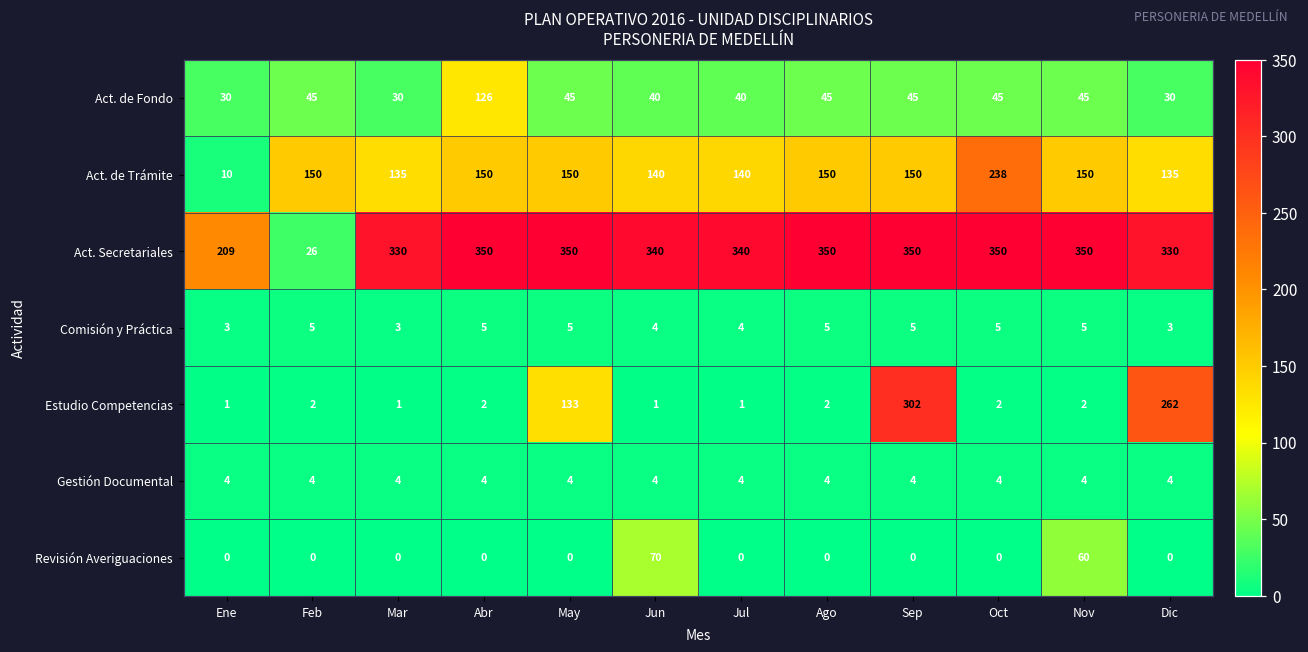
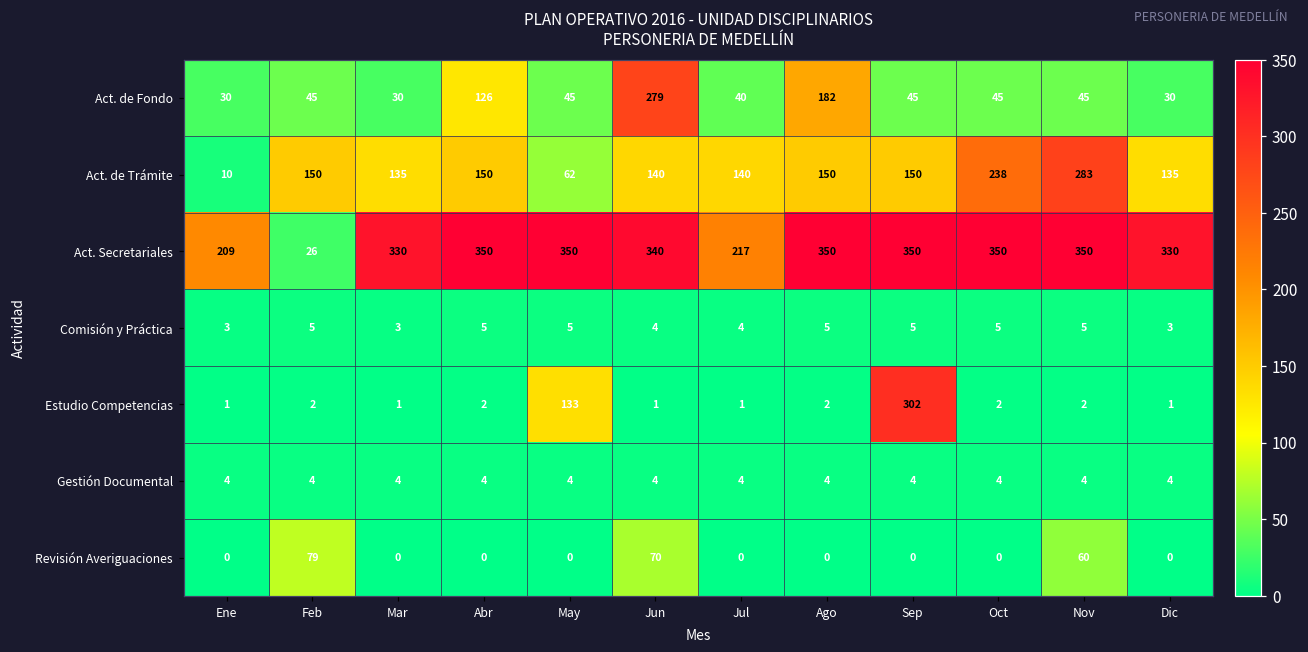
  {
    "Act. de Fondo": {
      "Ene": 30,
      "Feb": 45,
      "Mar": 30,
      "Abr": 126,
      "May": 45,
-     "Jun": 40,
+     "Jun": 279,
      "Jul": 40,
-     "Ago": 45,
+     "Ago": 182,
      "Sep": 45,
      "Oct": 45,
      "Nov": 45,
      "Dic": 30
    },
    "Act. de Trámite": {
      "Ene": 10,
      "Feb": 150,
      "Mar": 135,
      "Abr": 150,
-     "May": 150,
+     "May": 62,
      "Jun": 140,
      "Jul": 140,
      "Ago": 150,
      "Sep": 150,
      "Oct": 238,
-     "Nov": 150,
+     "Nov": 283,
      "Dic": 135
    },
    "Act. Secretariales": {
      "Ene": 209,
      "Feb": 26,
      "Mar": 330,
      "Abr": 350,
      "May": 350,
      "Jun": 340,
-     "Jul": 340,
+     "Jul": 217,
      "Ago": 350,
      "Sep": 350,
      "Oct": 350,
      "Nov": 350,
      "Dic": 330
    },
    "Comisión y Práctica": {
      "Ene": 3,
      "Feb": 5,
      "Mar": 3,
      "Abr": 5,
      "May": 5,
      "Jun": 4,
      "Jul": 4,
      "Ago": 5,
      "Sep": 5,
      "Oct": 5,
      "Nov": 5,
      "Dic": 3
    },
    "Estudio Competencias": {
      "Ene": 1,
      "Feb": 2,
      "Mar": 1,
      "Abr": 2,
      "May": 133,
      "Jun": 1,
      "Jul": 1,
      "Ago": 2,
      "Sep": 302,
      "Oct": 2,
      "Nov": 2,
-     "Dic": 262
+     "Dic": 1
    },
    "Gestión Documental": {
      "Ene": 4,
      "Feb": 4,
      "Mar": 4,
      "Abr": 4,
      "May": 4,
      "Jun": 4,
      "Jul": 4,
      "Ago": 4,
      "Sep": 4,
      "Oct": 4,
      "Nov": 4,
      "Dic": 4
    },
    "Revisión Averiguaciones": {
      "Ene": 0,
-     "Feb": 0,
+     "Feb": 79,
      "Mar": 0,
      "Abr": 0,
      "May": 0,
      "Jun": 70,
      "Jul": 0,
      "Ago": 0,
      "Sep": 0,
      "Oct": 0,
      "Nov": 60,
      "Dic": 0
    }
  }
